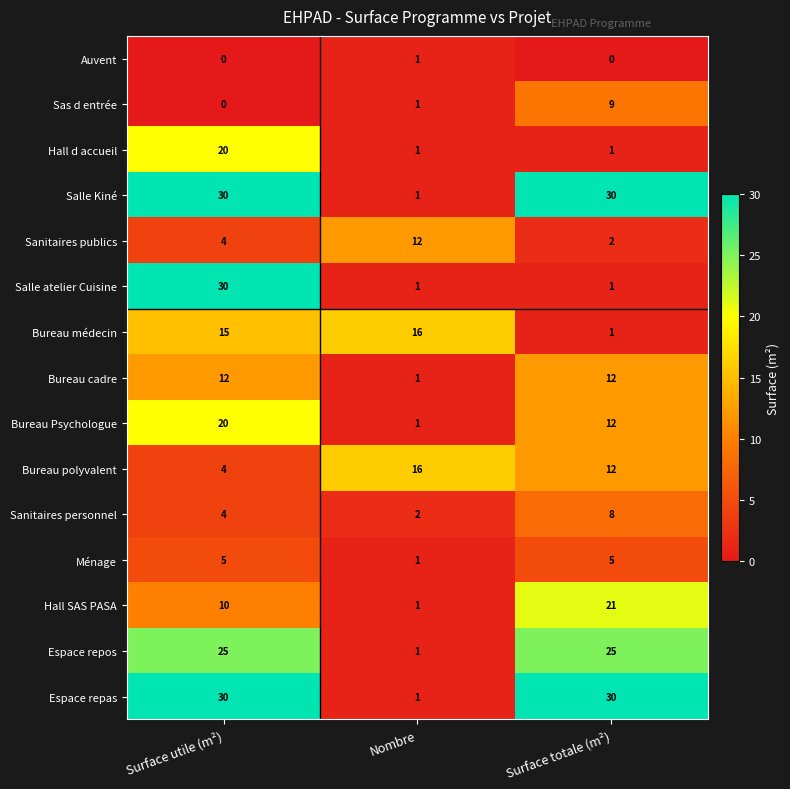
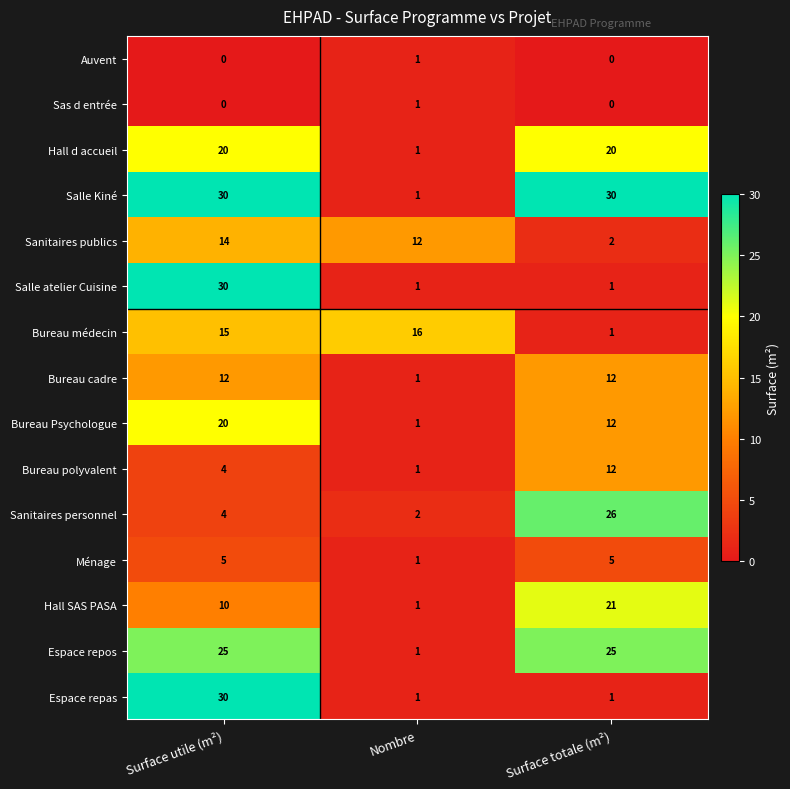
  {
    "Auvent": {
      "Surface utile (m²)": 0,
      "Nombre": 1,
      "Surface totale (m²)": 0
    },
    "Sas d entrée": {
      "Surface utile (m²)": 0,
      "Nombre": 1,
-     "Surface totale (m²)": 9
+     "Surface totale (m²)": 0
    },
    "Hall d accueil": {
      "Surface utile (m²)": 20,
      "Nombre": 1,
-     "Surface totale (m²)": 1
+     "Surface totale (m²)": 20
    },
    "Salle Kiné": {
      "Surface utile (m²)": 30,
      "Nombre": 1,
      "Surface totale (m²)": 30
    },
    "Sanitaires publics": {
-     "Surface utile (m²)": 4,
+     "Surface utile (m²)": 14,
      "Nombre": 12,
      "Surface totale (m²)": 2
    },
    "Salle atelier Cuisine": {
      "Surface utile (m²)": 30,
      "Nombre": 1,
      "Surface totale (m²)": 1
    },
    "Bureau médecin": {
      "Surface utile (m²)": 15,
      "Nombre": 16,
      "Surface totale (m²)": 1
    },
    "Bureau cadre": {
      "Surface utile (m²)": 12,
      "Nombre": 1,
      "Surface totale (m²)": 12
    },
    "Bureau Psychologue": {
      "Surface utile (m²)": 20,
      "Nombre": 1,
      "Surface totale (m²)": 12
    },
    "Bureau polyvalent": {
      "Surface utile (m²)": 4,
-     "Nombre": 16,
+     "Nombre": 1,
      "Surface totale (m²)": 12
    },
    "Sanitaires personnel": {
      "Surface utile (m²)": 4,
      "Nombre": 2,
-     "Surface totale (m²)": 8
+     "Surface totale (m²)": 26
    },
    "Ménage": {
      "Surface utile (m²)": 5,
      "Nombre": 1,
      "Surface totale (m²)": 5
    },
    "Hall SAS PASA": {
      "Surface utile (m²)": 10,
      "Nombre": 1,
      "Surface totale (m²)": 21
    },
    "Espace repos": {
      "Surface utile (m²)": 25,
      "Nombre": 1,
      "Surface totale (m²)": 25
    },
    "Espace repas": {
      "Surface utile (m²)": 30,
      "Nombre": 1,
-     "Surface totale (m²)": 30
+     "Surface totale (m²)": 1
    }
  }
